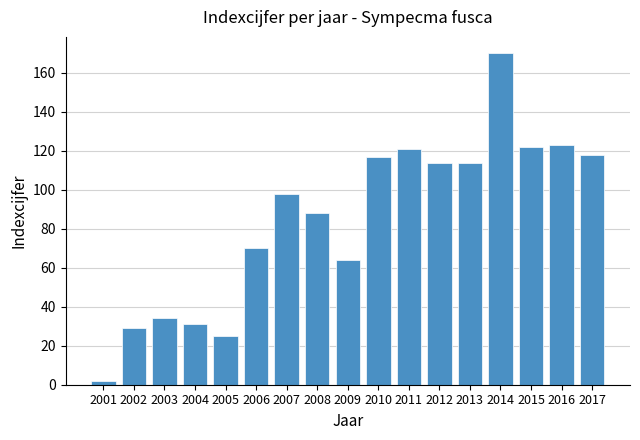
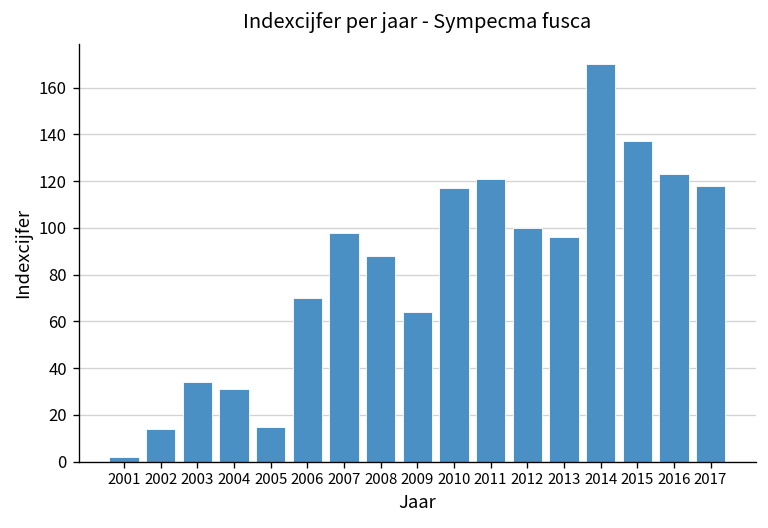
  {
    "2001": 2,
-   "2002": 29,
+   "2002": 14,
    "2003": 34,
    "2004": 31,
-   "2005": 25,
+   "2005": 15,
    "2006": 70,
    "2007": 98,
    "2008": 88,
    "2009": 64,
    "2010": 117,
    "2011": 121,
-   "2012": 114,
-   "2013": 114,
+   "2012": 100,
+   "2013": 96,
    "2014": 170,
-   "2015": 122,
+   "2015": 137,
    "2016": 123,
    "2017": 118
  }
